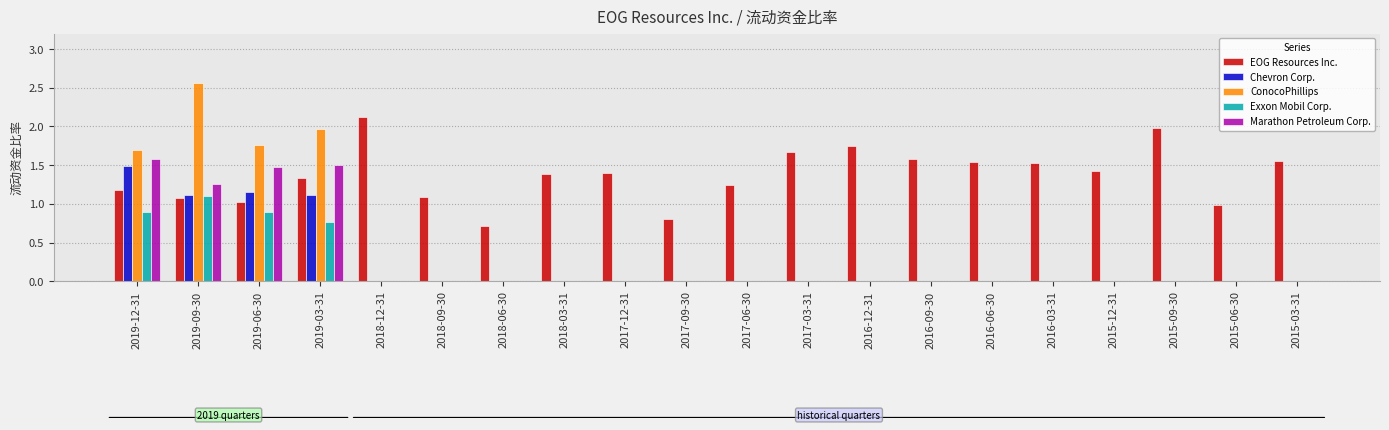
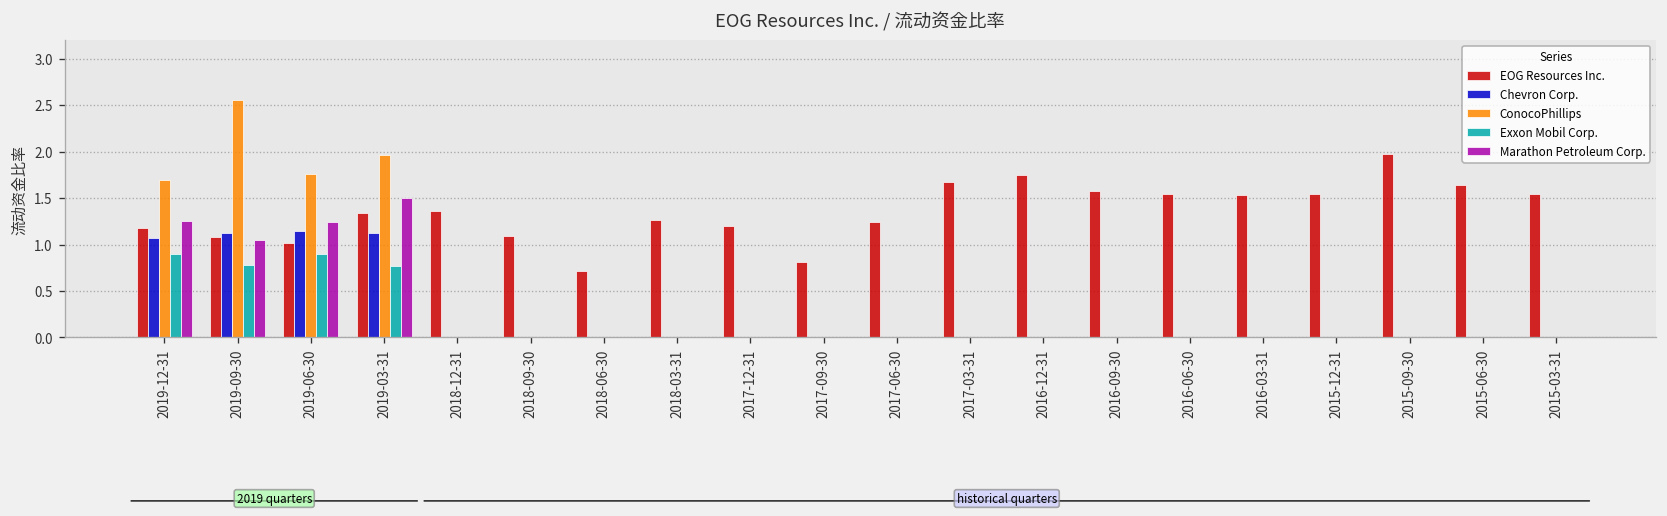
  {
    "EOG Resources Inc.": {
      "2019-12-31": 1.2,
      "2019-09-30": 1.1,
      "2019-06-30": 1.0,
      "2019-03-31": 1.3,
-     "2018-12-31": 2.1,
+     "2018-12-31": 1.4,
      "2018-09-30": 1.1,
      "2018-06-30": 0.7,
-     "2018-03-31": 1.4,
-     "2017-12-31": 1.4,
+     "2018-03-31": 1.3,
+     "2017-12-31": 1.2,
      "2017-09-30": 0.8,
      "2017-06-30": 1.2,
      "2017-03-31": 1.7,
      "2016-12-31": 1.8,
      "2016-09-30": 1.6,
      "2016-06-30": 1.5,
      "2016-03-31": 1.5,
-     "2015-12-31": 1.4,
+     "2015-12-31": 1.6,
      "2015-09-30": 2.0,
-     "2015-06-30": 1.0,
+     "2015-06-30": 1.6,
      "2015-03-31": 1.6
    },
    "Chevron Corp.": {
-     "2019-12-31": 1.5,
+     "2019-12-31": 1.1,
      "2019-09-30": 1.1,
      "2019-06-30": 1.2,
      "2019-03-31": 1.1,
      "2018-12-31": 0.0,
      "2018-09-30": 0.0,
      "2018-06-30": 0.0,
      "2018-03-31": 0.0,
      "2017-12-31": 0.0,
      "2017-09-30": 0.0,
      "2017-06-30": 0.0,
      "2017-03-31": 0.0,
      "2016-12-31": 0.0,
      "2016-09-30": 0.0,
      "2016-06-30": 0.0,
      "2016-03-31": 0.0,
      "2015-12-31": 0.0,
      "2015-09-30": 0.0,
      "2015-06-30": 0.0,
      "2015-03-31": 0.0
    },
    "ConocoPhillips": {
      "2019-12-31": 1.7,
      "2019-09-30": 2.6,
      "2019-06-30": 1.8,
      "2019-03-31": 2.0,
      "2018-12-31": 0.0,
      "2018-09-30": 0.0,
      "2018-06-30": 0.0,
      "2018-03-31": 0.0,
      "2017-12-31": 0.0,
      "2017-09-30": 0.0,
      "2017-06-30": 0.0,
      "2017-03-31": 0.0,
      "2016-12-31": 0.0,
      "2016-09-30": 0.0,
      "2016-06-30": 0.0,
      "2016-03-31": 0.0,
      "2015-12-31": 0.0,
      "2015-09-30": 0.0,
      "2015-06-30": 0.0,
      "2015-03-31": 0.0
    },
    "Exxon Mobil Corp.": {
      "2019-12-31": 0.9,
-     "2019-09-30": 1.1,
+     "2019-09-30": 0.8,
      "2019-06-30": 0.9,
      "2019-03-31": 0.8,
      "2018-12-31": 0.0,
      "2018-09-30": 0.0,
      "2018-06-30": 0.0,
      "2018-03-31": 0.0,
      "2017-12-31": 0.0,
      "2017-09-30": 0.0,
      "2017-06-30": 0.0,
      "2017-03-31": 0.0,
      "2016-12-31": 0.0,
      "2016-09-30": 0.0,
      "2016-06-30": 0.0,
      "2016-03-31": 0.0,
      "2015-12-31": 0.0,
      "2015-09-30": 0.0,
      "2015-06-30": 0.0,
      "2015-03-31": 0.0
    },
    "Marathon Petroleum Corp.": {
-     "2019-12-31": 1.6,
-     "2019-09-30": 1.3,
-     "2019-06-30": 1.5,
+     "2019-12-31": 1.3,
+     "2019-09-30": 1.1,
+     "2019-06-30": 1.2,
      "2019-03-31": 1.5,
      "2018-12-31": 0.0,
      "2018-09-30": 0.0,
      "2018-06-30": 0.0,
      "2018-03-31": 0.0,
      "2017-12-31": 0.0,
      "2017-09-30": 0.0,
      "2017-06-30": 0.0,
      "2017-03-31": 0.0,
      "2016-12-31": 0.0,
      "2016-09-30": 0.0,
      "2016-06-30": 0.0,
      "2016-03-31": 0.0,
      "2015-12-31": 0.0,
      "2015-09-30": 0.0,
      "2015-06-30": 0.0,
      "2015-03-31": 0.0
    }
  }
